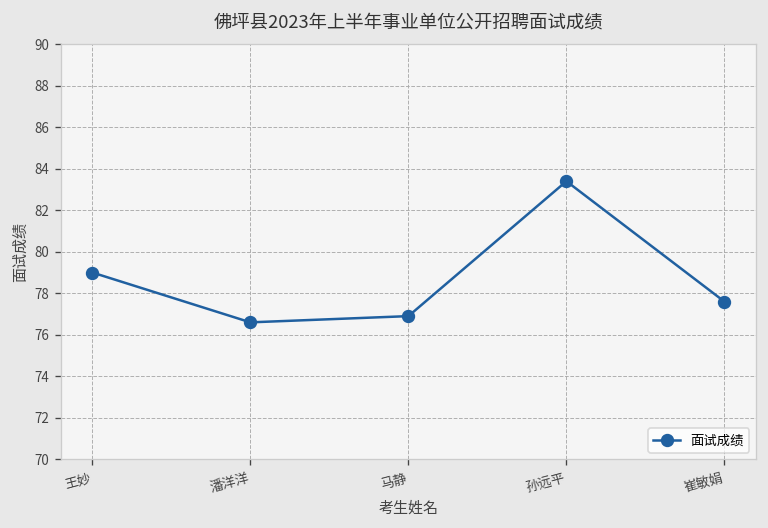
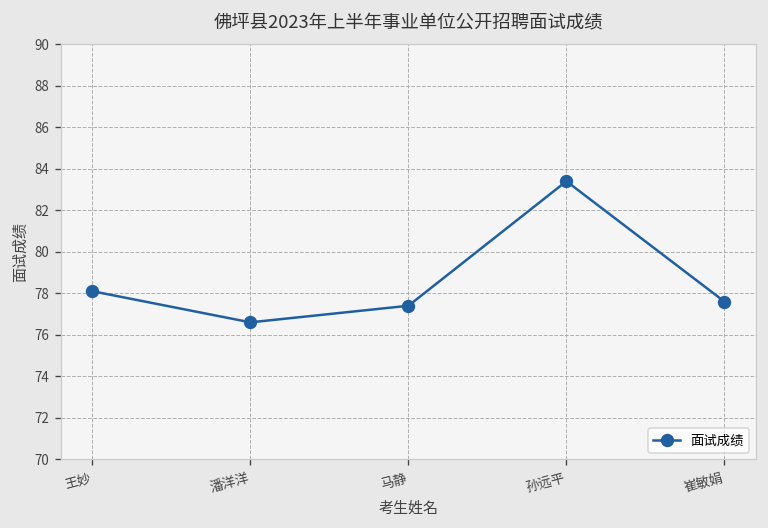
  {
-   "王妙": 79.0,
+   "王妙": 78.1,
    "潘洋洋": 76.6,
-   "马静": 76.9,
+   "马静": 77.4,
    "孙远平": 83.4,
    "崔敏娟": 77.6
  }
